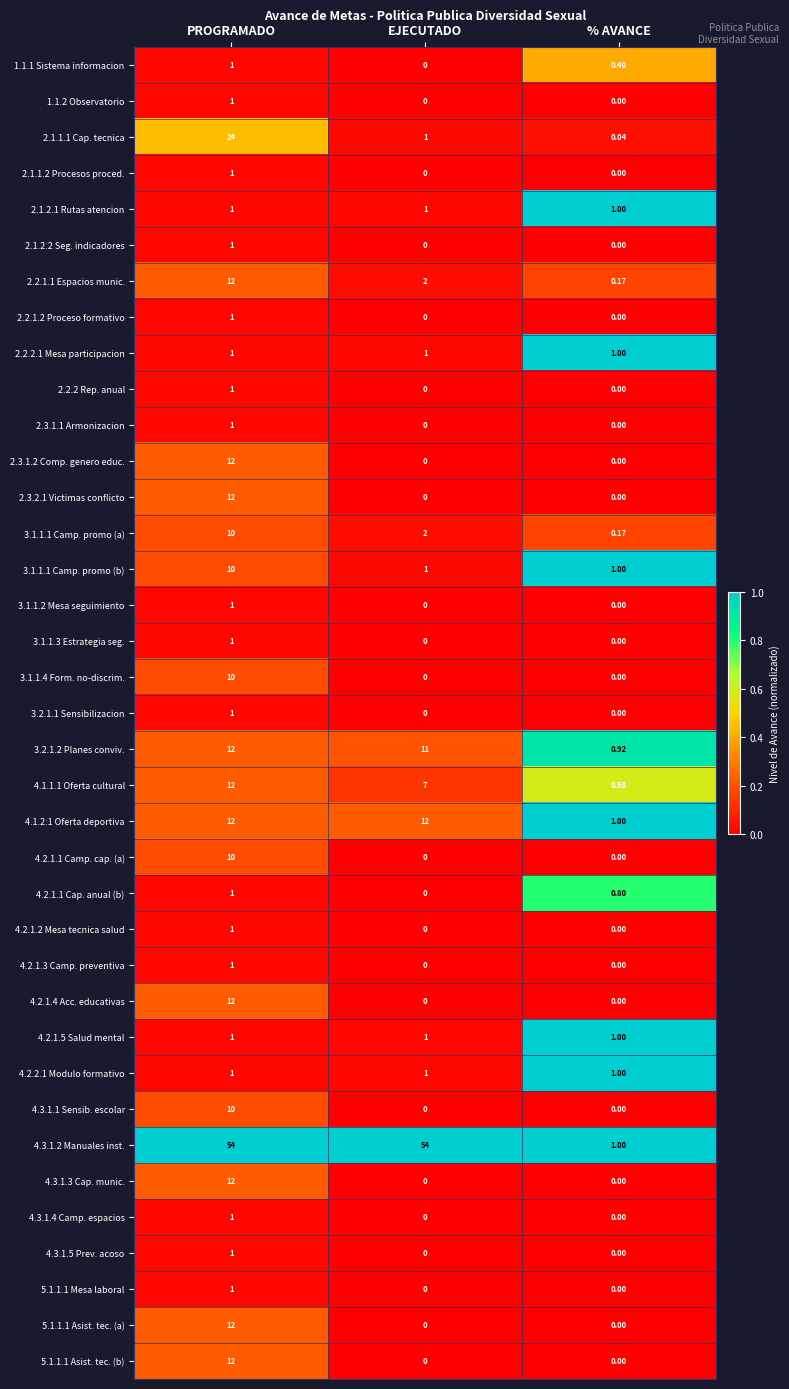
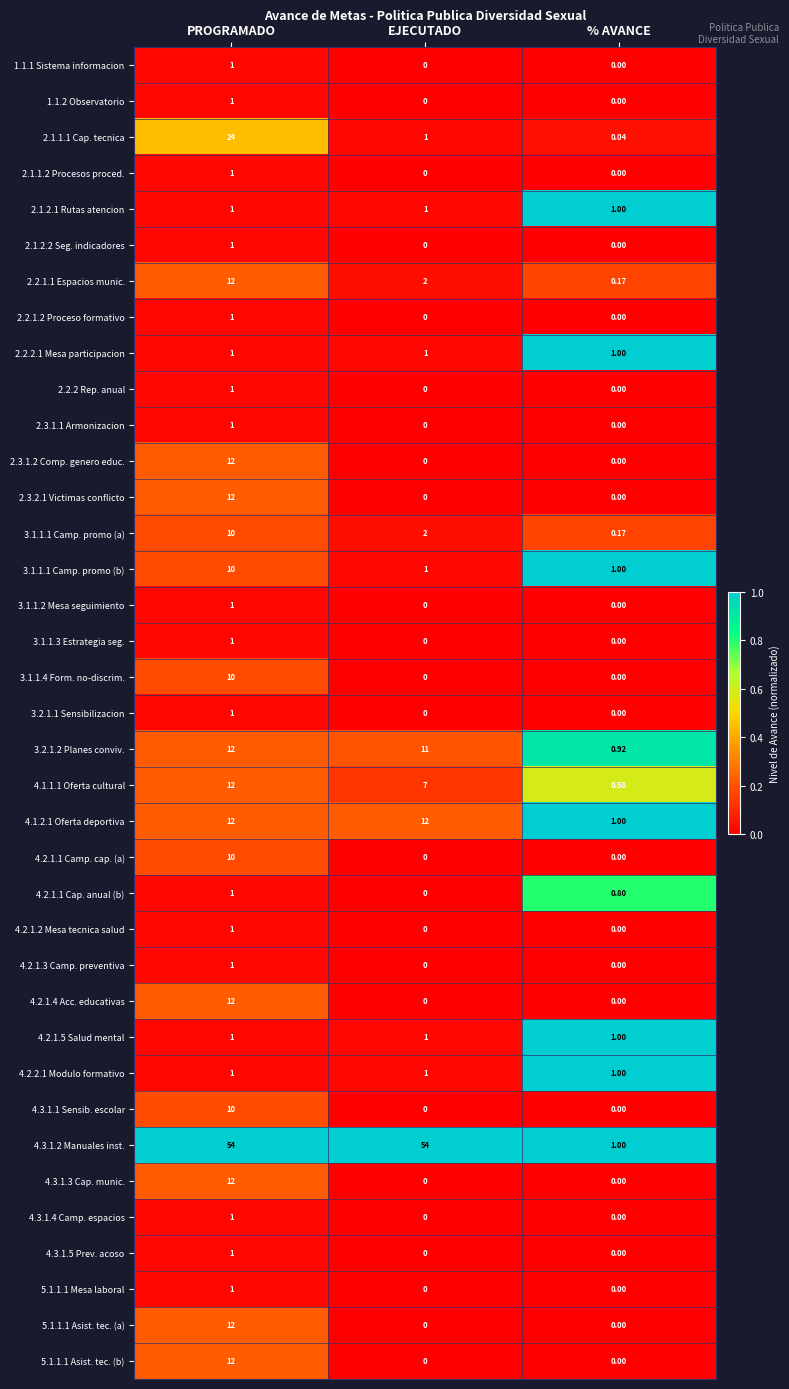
  {
    "1.1.1 Sistema informacion": {
      "PROGRAMADO": 1,
      "EJECUTADO": 0,
-     "% AVANCE": 0.40
+     "% AVANCE": 0.00
    },
    "1.1.2 Observatorio": {
      "PROGRAMADO": 1,
      "EJECUTADO": 0,
      "% AVANCE": 0.00
    },
    "2.1.1.1 Cap. tecnica": {
      "PROGRAMADO": 24,
      "EJECUTADO": 1,
      "% AVANCE": 0.04
    },
    "2.1.1.2 Procesos proced.": {
      "PROGRAMADO": 1,
      "EJECUTADO": 0,
      "% AVANCE": 0.00
    },
    "2.1.2.1 Rutas atencion": {
      "PROGRAMADO": 1,
      "EJECUTADO": 1,
      "% AVANCE": 1.00
    },
    "2.1.2.2 Seg. indicadores": {
      "PROGRAMADO": 1,
      "EJECUTADO": 0,
      "% AVANCE": 0.00
    },
    "2.2.1.1 Espacios munic.": {
      "PROGRAMADO": 12,
      "EJECUTADO": 2,
      "% AVANCE": 0.17
    },
    "2.2.1.2 Proceso formativo": {
      "PROGRAMADO": 1,
      "EJECUTADO": 0,
      "% AVANCE": 0.00
    },
    "2.2.2.1 Mesa participacion": {
      "PROGRAMADO": 1,
      "EJECUTADO": 1,
      "% AVANCE": 1.00
    },
    "2.2.2 Rep. anual": {
      "PROGRAMADO": 1,
      "EJECUTADO": 0,
      "% AVANCE": 0.00
    },
    "2.3.1.1 Armonizacion": {
      "PROGRAMADO": 1,
      "EJECUTADO": 0,
      "% AVANCE": 0.00
    },
    "2.3.1.2 Comp. genero educ.": {
      "PROGRAMADO": 12,
      "EJECUTADO": 0,
      "% AVANCE": 0.00
    },
    "2.3.2.1 Victimas conflicto": {
      "PROGRAMADO": 12,
      "EJECUTADO": 0,
      "% AVANCE": 0.00
    },
    "3.1.1.1 Camp. promo (a)": {
      "PROGRAMADO": 10,
      "EJECUTADO": 2,
      "% AVANCE": 0.17
    },
    "3.1.1.1 Camp. promo (b)": {
      "PROGRAMADO": 10,
      "EJECUTADO": 1,
      "% AVANCE": 1.00
    },
    "3.1.1.2 Mesa seguimiento": {
      "PROGRAMADO": 1,
      "EJECUTADO": 0,
      "% AVANCE": 0.00
    },
    "3.1.1.3 Estrategia seg.": {
      "PROGRAMADO": 1,
      "EJECUTADO": 0,
      "% AVANCE": 0.00
    },
    "3.1.1.4 Form. no-discrim.": {
      "PROGRAMADO": 10,
      "EJECUTADO": 0,
      "% AVANCE": 0.00
    },
    "3.2.1.1 Sensibilizacion": {
      "PROGRAMADO": 1,
      "EJECUTADO": 0,
      "% AVANCE": 0.00
    },
    "3.2.1.2 Planes conviv.": {
      "PROGRAMADO": 12,
      "EJECUTADO": 11,
      "% AVANCE": 0.92
    },
    "4.1.1.1 Oferta cultural": {
      "PROGRAMADO": 12,
      "EJECUTADO": 7,
      "% AVANCE": 0.58
    },
    "4.1.2.1 Oferta deportiva": {
      "PROGRAMADO": 12,
      "EJECUTADO": 12,
      "% AVANCE": 1.00
    },
    "4.2.1.1 Camp. cap. (a)": {
      "PROGRAMADO": 10,
      "EJECUTADO": 0,
      "% AVANCE": 0.00
    },
    "4.2.1.1 Cap. anual (b)": {
      "PROGRAMADO": 1,
      "EJECUTADO": 0,
      "% AVANCE": 0.80
    },
    "4.2.1.2 Mesa tecnica salud": {
      "PROGRAMADO": 1,
      "EJECUTADO": 0,
      "% AVANCE": 0.00
    },
    "4.2.1.3 Camp. preventiva": {
      "PROGRAMADO": 1,
      "EJECUTADO": 0,
      "% AVANCE": 0.00
    },
    "4.2.1.4 Acc. educativas": {
      "PROGRAMADO": 12,
      "EJECUTADO": 0,
      "% AVANCE": 0.00
    },
    "4.2.1.5 Salud mental": {
      "PROGRAMADO": 1,
      "EJECUTADO": 1,
      "% AVANCE": 1.00
    },
    "4.2.2.1 Modulo formativo": {
      "PROGRAMADO": 1,
      "EJECUTADO": 1,
      "% AVANCE": 1.00
    },
    "4.3.1.1 Sensib. escolar": {
      "PROGRAMADO": 10,
      "EJECUTADO": 0,
      "% AVANCE": 0.00
    },
    "4.3.1.2 Manuales inst.": {
      "PROGRAMADO": 54,
      "EJECUTADO": 54,
      "% AVANCE": 1.00
    },
    "4.3.1.3 Cap. munic.": {
      "PROGRAMADO": 12,
      "EJECUTADO": 0,
      "% AVANCE": 0.00
    },
    "4.3.1.4 Camp. espacios": {
      "PROGRAMADO": 1,
      "EJECUTADO": 0,
      "% AVANCE": 0.00
    },
    "4.3.1.5 Prev. acoso": {
      "PROGRAMADO": 1,
      "EJECUTADO": 0,
      "% AVANCE": 0.00
    },
    "5.1.1.1 Mesa laboral": {
      "PROGRAMADO": 1,
      "EJECUTADO": 0,
      "% AVANCE": 0.00
    },
    "5.1.1.1 Asist. tec. (a)": {
      "PROGRAMADO": 12,
      "EJECUTADO": 0,
      "% AVANCE": 0.00
    },
    "5.1.1.1 Asist. tec. (b)": {
      "PROGRAMADO": 12,
      "EJECUTADO": 0,
      "% AVANCE": 0.00
    }
  }
